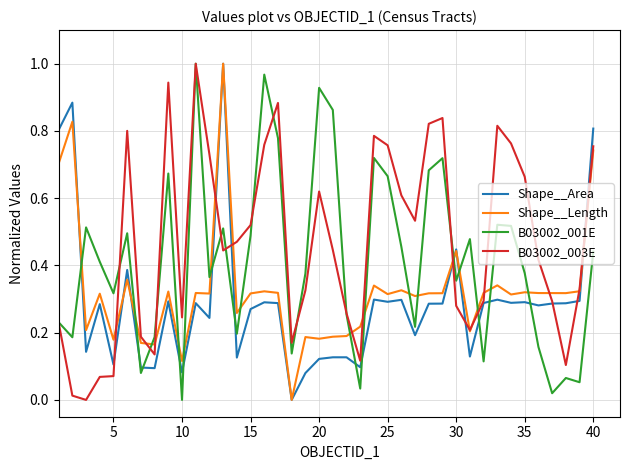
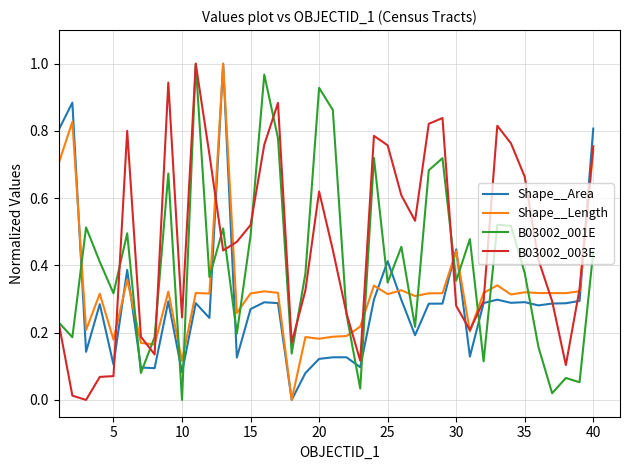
  {
    "Shape__Area": {
      "5": 0.11,
      "10": 0.08,
      "15": 0.27,
      "20": 0.12,
-     "25": 0.29,
+     "25": 0.41,
      "35": 0.29,
      "40": 0.81
    },
    "Shape__Length": {
      "5": 0.18,
      "10": 0.12,
      "15": 0.32,
      "20": 0.18,
      "25": 0.31,
      "35": 0.32,
      "40": 0.74
    },
    "B03002_001E": {
      "5": 0.32,
      "10": 0.00,
      "15": 0.49,
      "20": 0.93,
-     "25": 0.67,
+     "25": 0.35,
      "30": 0.35,
      "35": 0.38
    },
    "B03002_003E": {
      "5": 0.07,
      "10": 0.25,
      "15": 0.52,
      "20": 0.62,
      "25": 0.76,
      "30": 0.28,
      "35": 0.66,
      "40": 0.75
    }
  }
